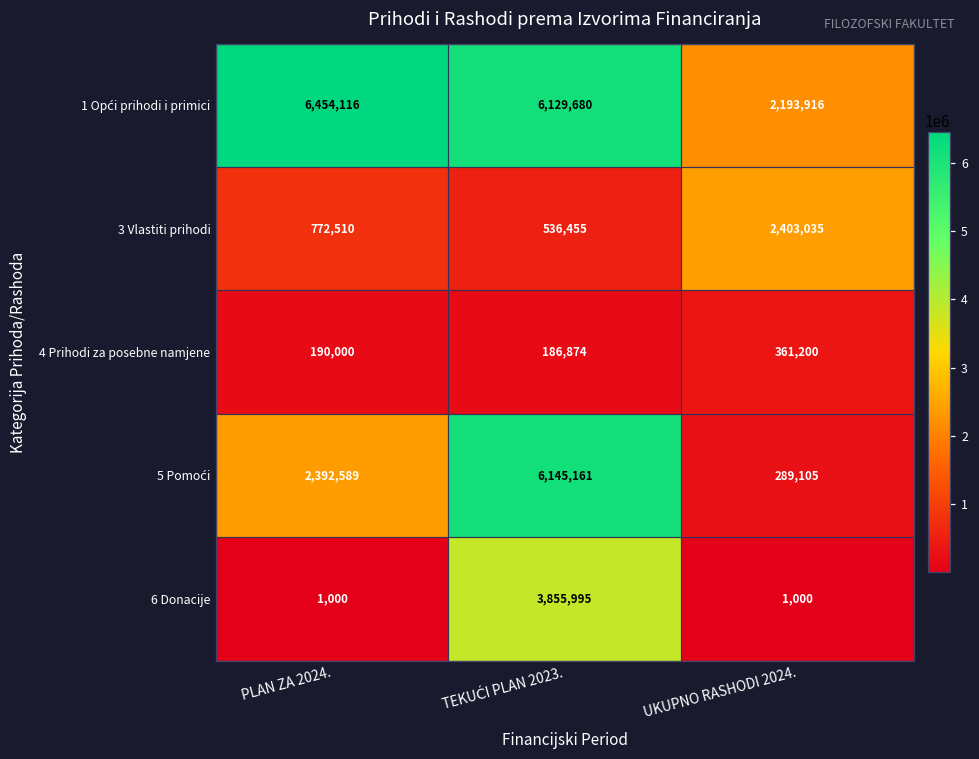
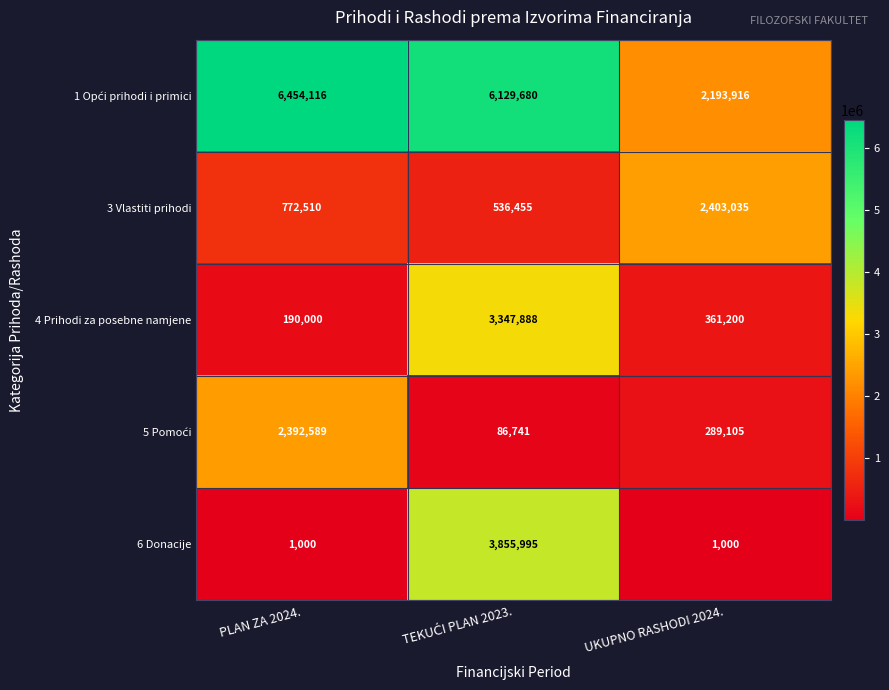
  {
    "1 Opći prihodi i primici": {
      "PLAN ZA 2024.": "6,454,116",
      "TEKUĆI PLAN 2023.": "6,129,680",
      "UKUPNO RASHODI 2024.": "2,193,916"
    },
    "3 Vlastiti prihodi": {
      "PLAN ZA 2024.": "772,510",
      "TEKUĆI PLAN 2023.": "536,455",
      "UKUPNO RASHODI 2024.": "2,403,035"
    },
    "4 Prihodi za posebne namjene": {
      "PLAN ZA 2024.": "190,000",
-     "TEKUĆI PLAN 2023.": "186,874",
+     "TEKUĆI PLAN 2023.": "3,347,888",
      "UKUPNO RASHODI 2024.": "361,200"
    },
    "5 Pomoći": {
      "PLAN ZA 2024.": "2,392,589",
-     "TEKUĆI PLAN 2023.": "6,145,161",
+     "TEKUĆI PLAN 2023.": "86,741",
      "UKUPNO RASHODI 2024.": "289,105"
    },
    "6 Donacije": {
      "PLAN ZA 2024.": "1,000",
      "TEKUĆI PLAN 2023.": "3,855,995",
      "UKUPNO RASHODI 2024.": "1,000"
    }
  }
